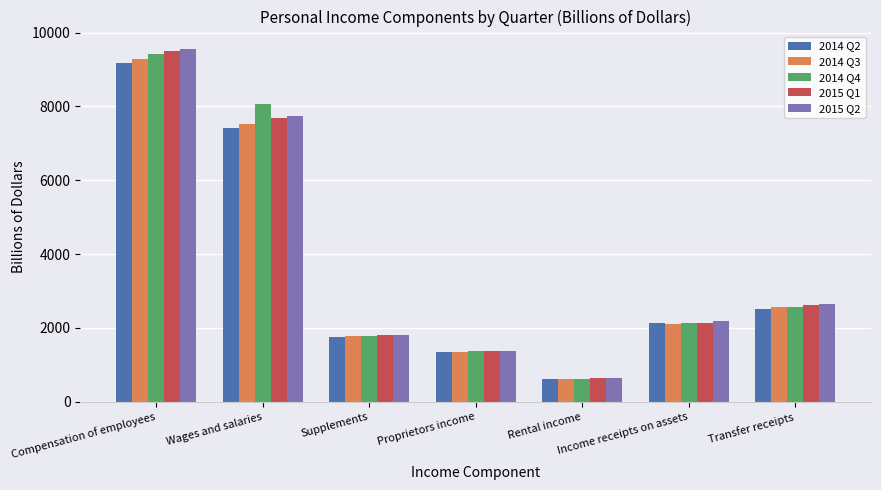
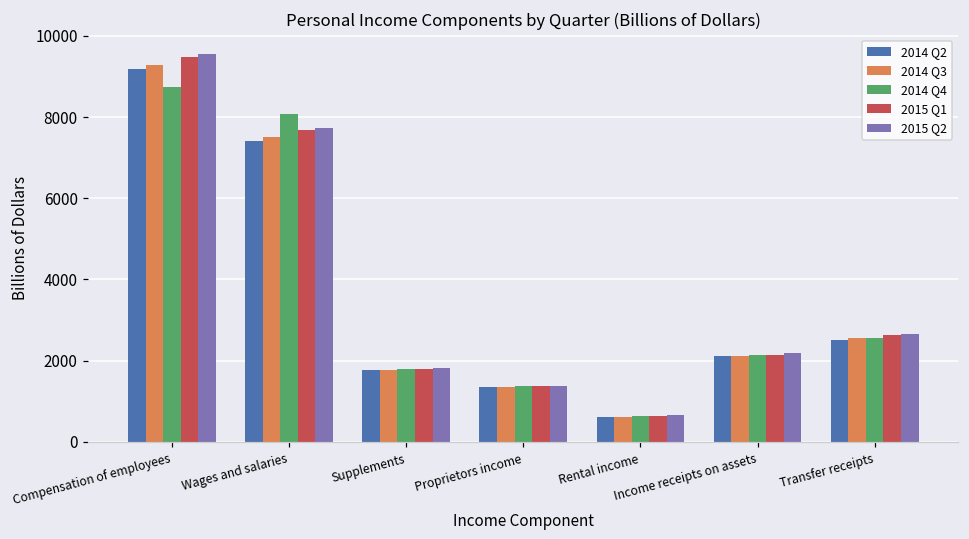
  {
    "2014 Q4": {
-     "Compensation of employees": 9400,
+     "Compensation of employees": 8700,
      "Wages and salaries": 8100,
      "Supplements": 1800,
      "Proprietors income": 1400,
      "Rental income": 600,
      "Income receipts on assets": 2100,
      "Transfer receipts": 2600
    }
  }
